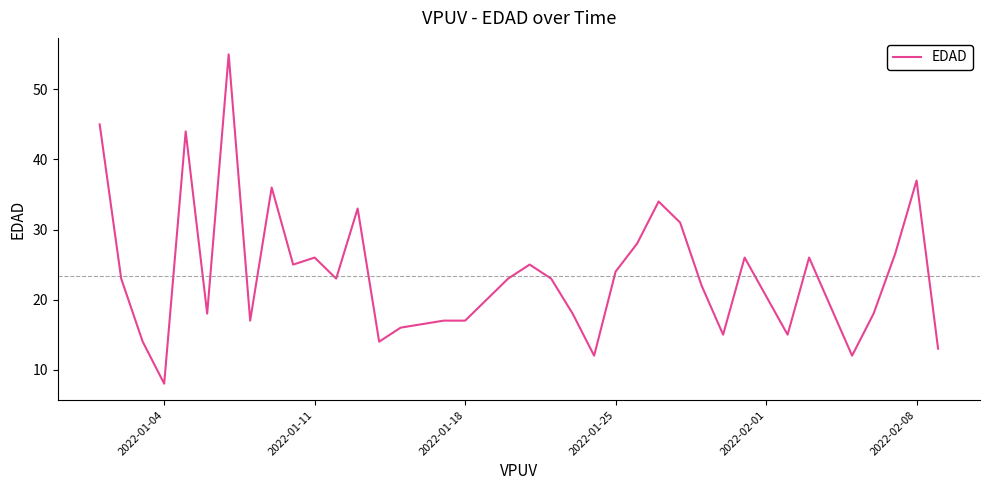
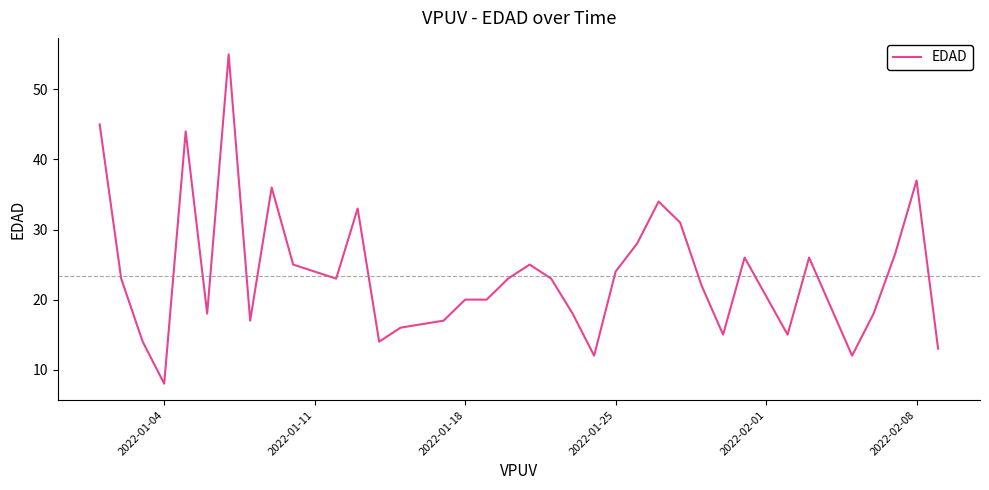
  {
    "2022-01-04": 8,
-   "2022-01-11": 26,
-   "2022-01-18": 17,
+   "2022-01-11": 24,
+   "2022-01-18": 20,
    "2022-01-25": 24,
    "2022-02-01": 21,
    "2022-02-08": 37
  }
